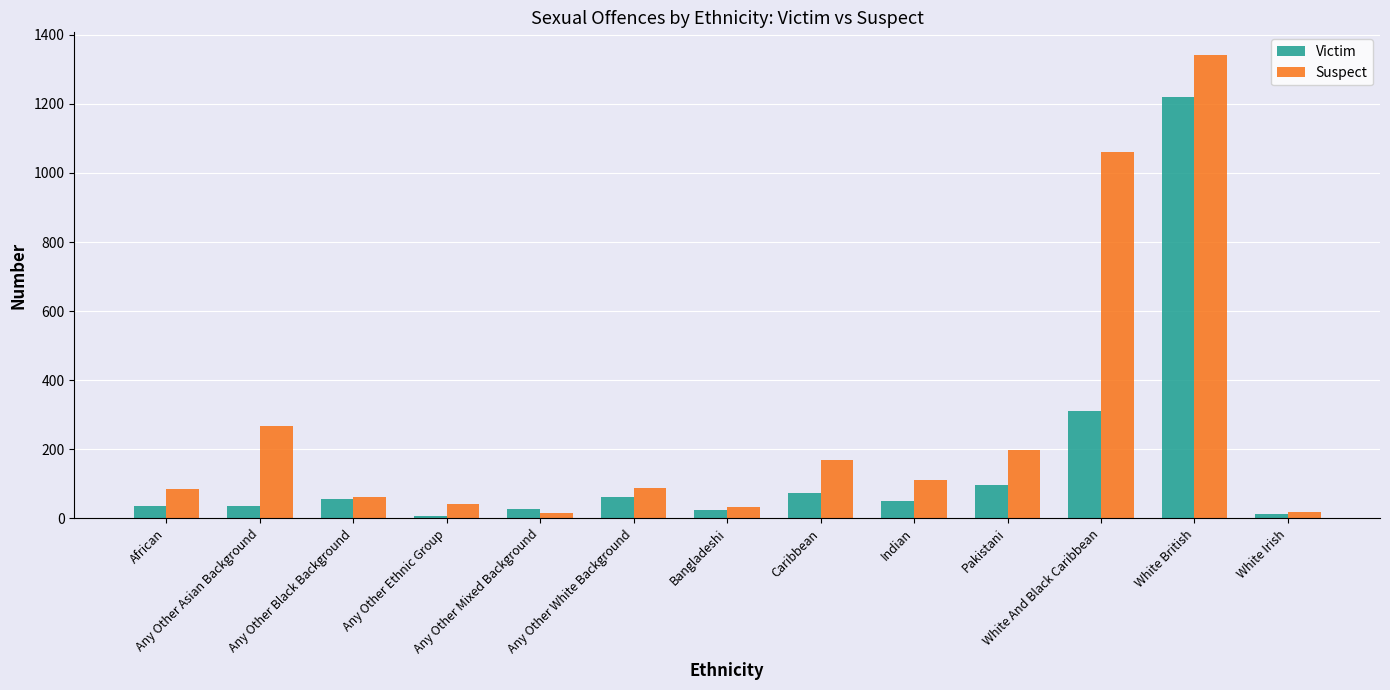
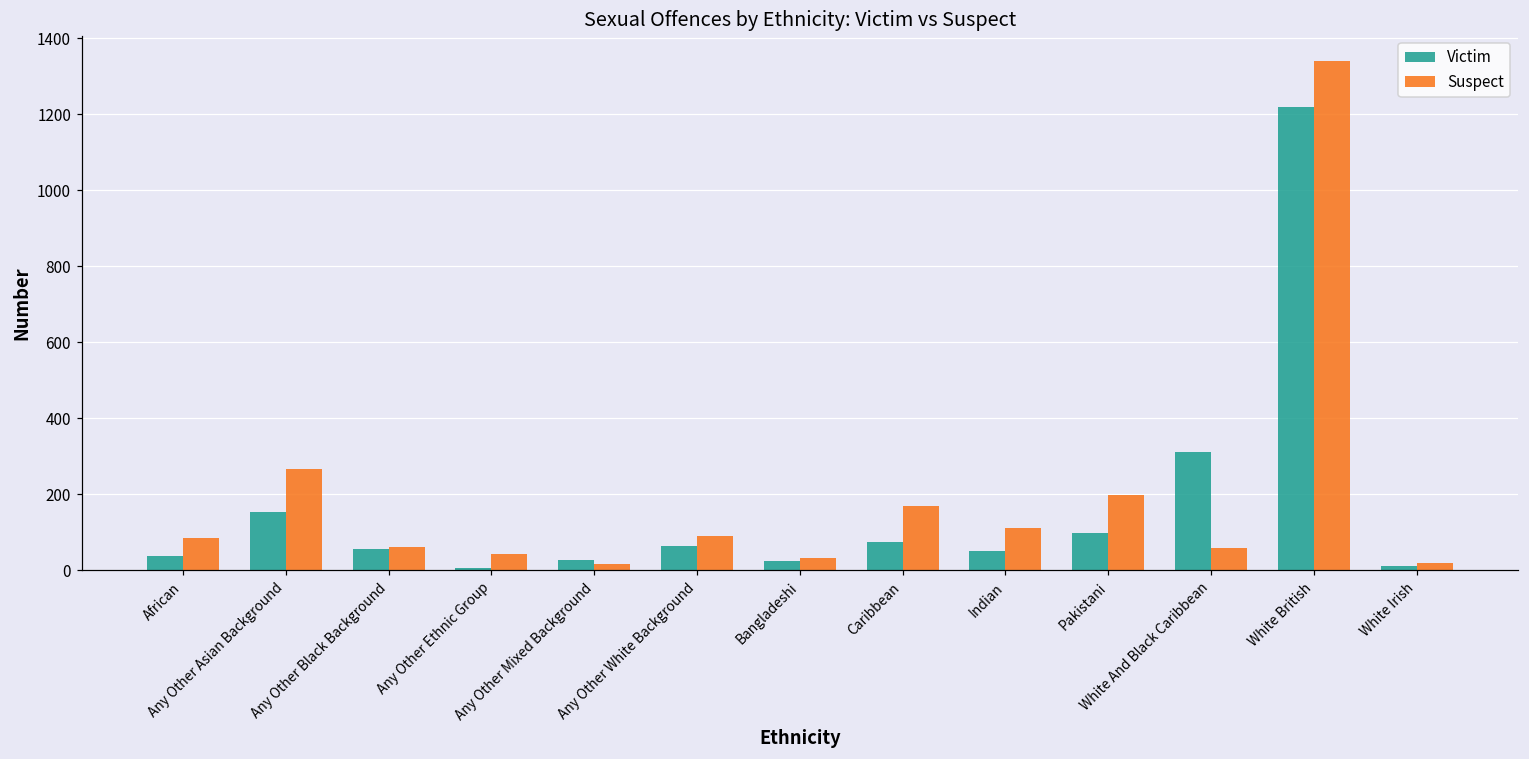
  {
    "Victim": {
      "African": 40,
-     "Any Other Asian Background": 40,
+     "Any Other Asian Background": 150,
      "Any Other Black Background": 60,
      "Any Other Mixed Background": 30,
      "Any Other White Background": 60,
      "Bangladeshi": 20,
      "Caribbean": 70,
      "Indian": 50,
      "Pakistani": 100,
      "White And Black Caribbean": 310,
      "White British": 1220,
      "White Irish": 10
    },
    "Suspect": {
      "African": 90,
      "Any Other Asian Background": 270,
      "Any Other Black Background": 60,
      "Any Other Ethnic Group": 40,
      "Any Other Mixed Background": 20,
      "Any Other White Background": 90,
      "Bangladeshi": 30,
      "Caribbean": 170,
      "Indian": 110,
      "Pakistani": 200,
-     "White And Black Caribbean": 1060,
+     "White And Black Caribbean": 60,
      "White British": 1340,
      "White Irish": 20
    }
  }
